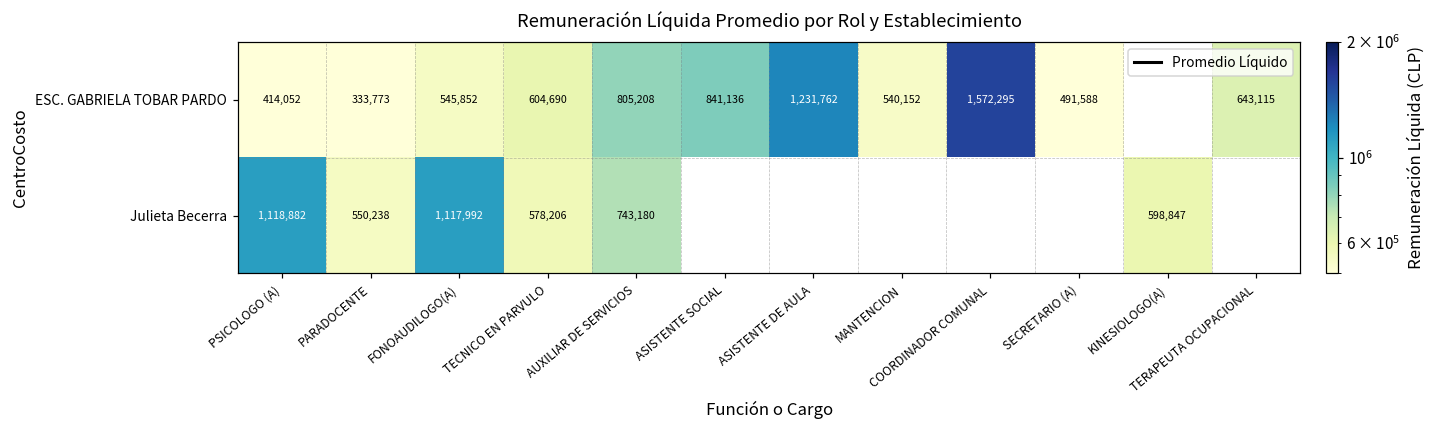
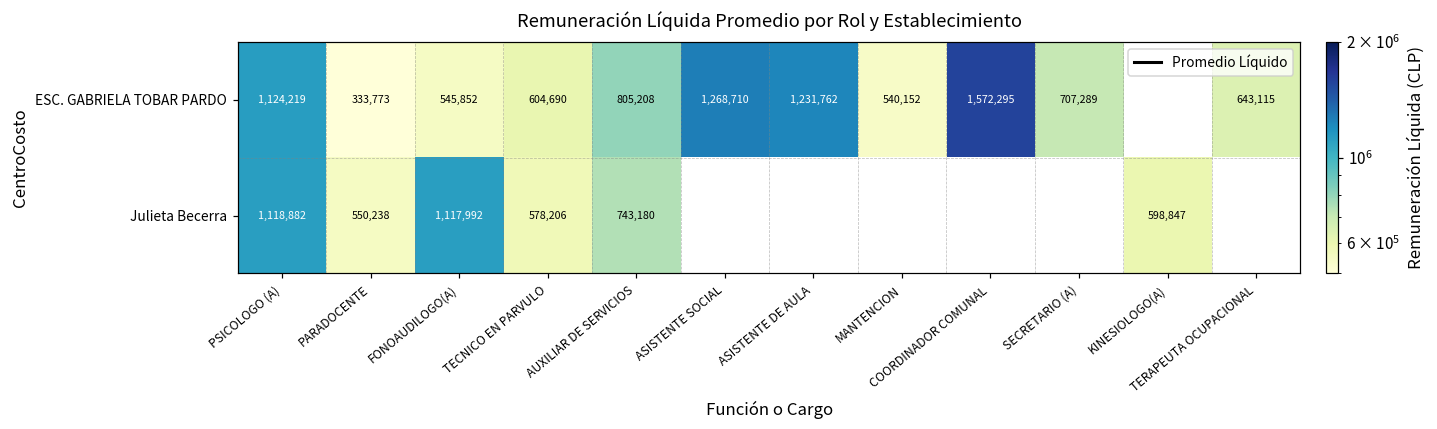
  {
    "ESC. GABRIELA TOBAR PARDO": {
-     "PSICOLOGO (A)": "414,052",
+     "PSICOLOGO (A)": "1,124,219",
      "PARADOCENTE": "333,773",
      "FONOAUDILOGO(A)": "545,852",
      "TECNICO EN PARVULO": "604,690",
      "AUXILIAR DE SERVICIOS": "805,208",
-     "ASISTENTE SOCIAL": "841,136",
+     "ASISTENTE SOCIAL": "1,268,710",
      "ASISTENTE DE AULA": "1,231,762",
      "MANTENCION": "540,152",
      "COORDINADOR COMUNAL": "1,572,295",
-     "SECRETARIO (A)": "491,588",
+     "SECRETARIO (A)": "707,289",
      "TERAPEUTA OCUPACIONAL": "643,115"
    },
    "Julieta Becerra": {
      "PSICOLOGO (A)": "1,118,882",
      "PARADOCENTE": "550,238",
      "FONOAUDILOGO(A)": "1,117,992",
      "TECNICO EN PARVULO": "578,206",
      "AUXILIAR DE SERVICIOS": "743,180",
      "KINESIOLOGO(A)": "598,847"
    }
  }
